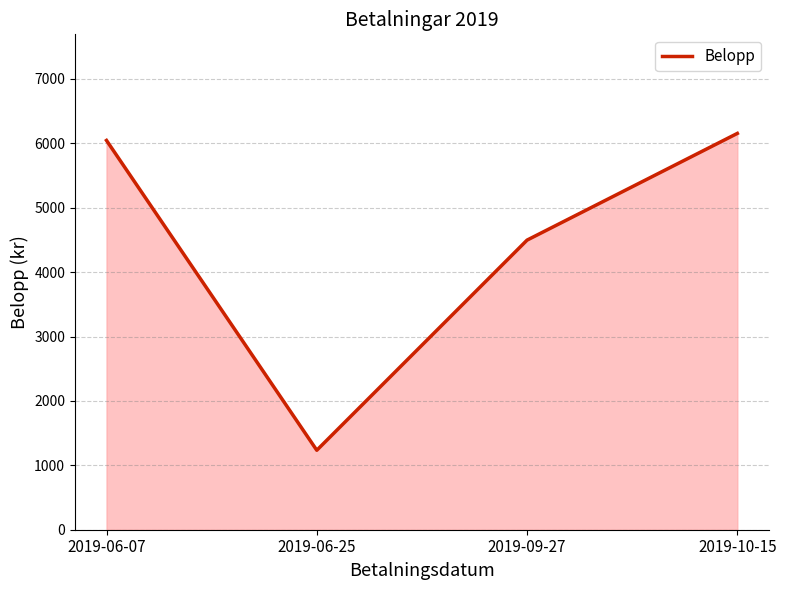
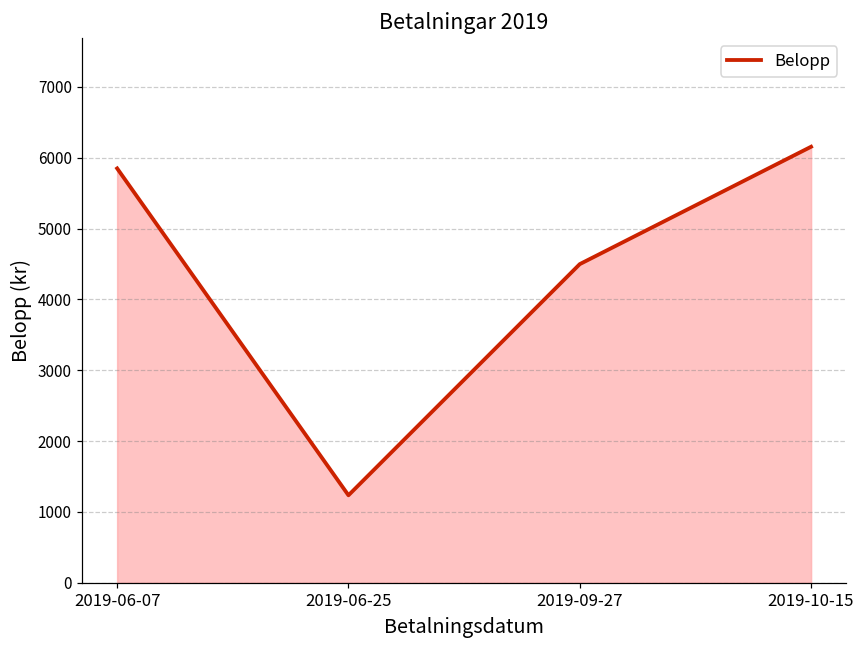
  {
-   "2019-06-07": 6000,
+   "2019-06-07": 5800,
    "2019-06-25": 1200,
    "2019-09-27": 4500,
    "2019-10-15": 6200
  }
